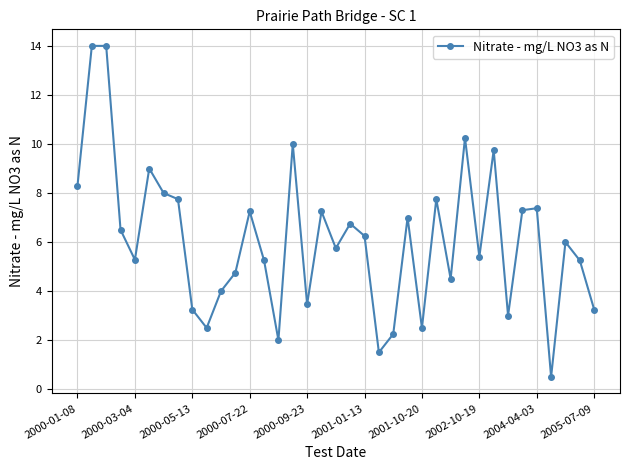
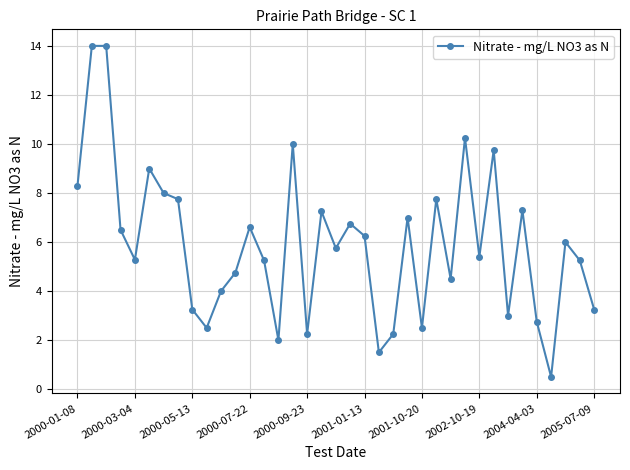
  {
    "2000-01-08": 8.3,
    "2000-03-04": 5.3,
    "2000-05-13": 3.3,
-   "2000-07-22": 7.3,
-   "2000-09-23": 3.5,
+   "2000-07-22": 6.6,
+   "2000-09-23": 2.3,
    "2001-01-13": 6.3,
    "2001-10-20": 2.5,
    "2002-10-19": 5.4,
-   "2004-04-03": 7.4,
+   "2004-04-03": 2.8,
    "2005-07-09": 3.3
  }
